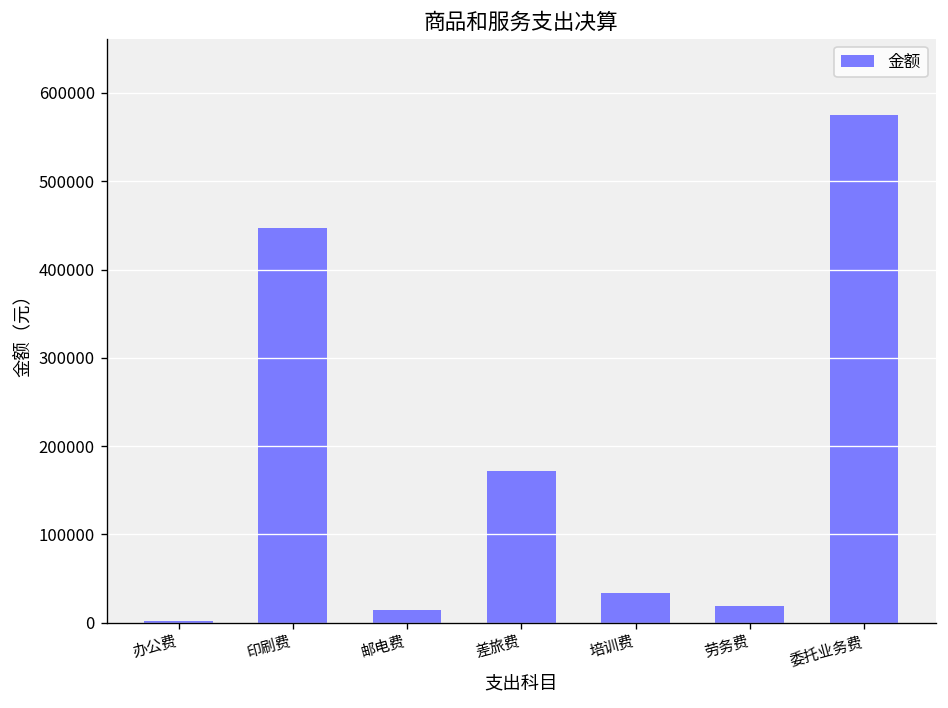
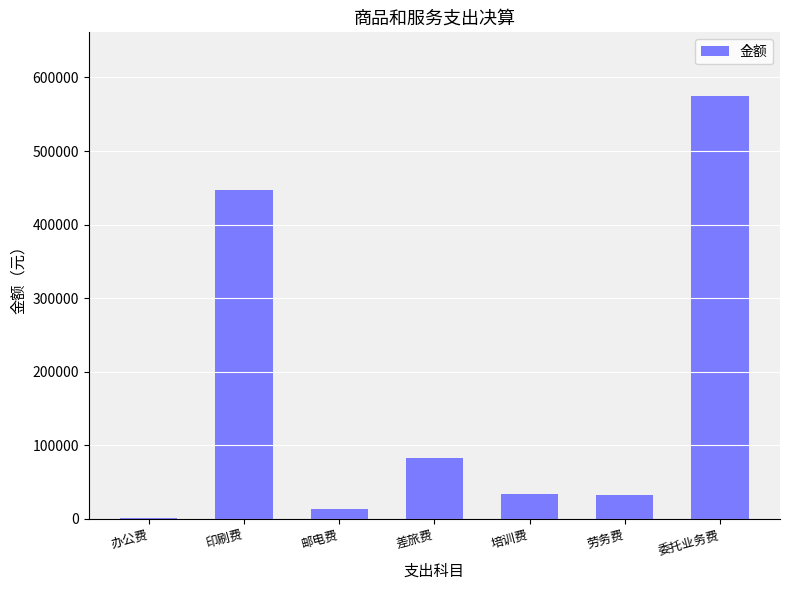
  {
    "印刷费": 450000,
    "邮电费": 10000,
-   "差旅费": 170000,
+   "差旅费": 80000,
    "培训费": 30000,
-   "劳务费": 20000,
+   "劳务费": 30000,
    "委托业务费": 580000
  }
